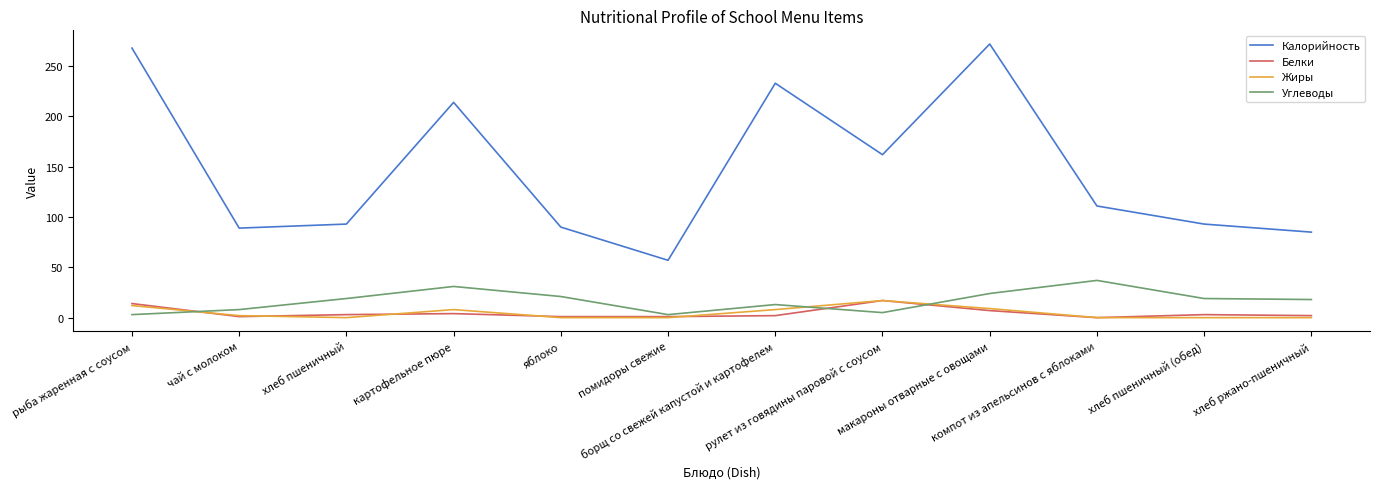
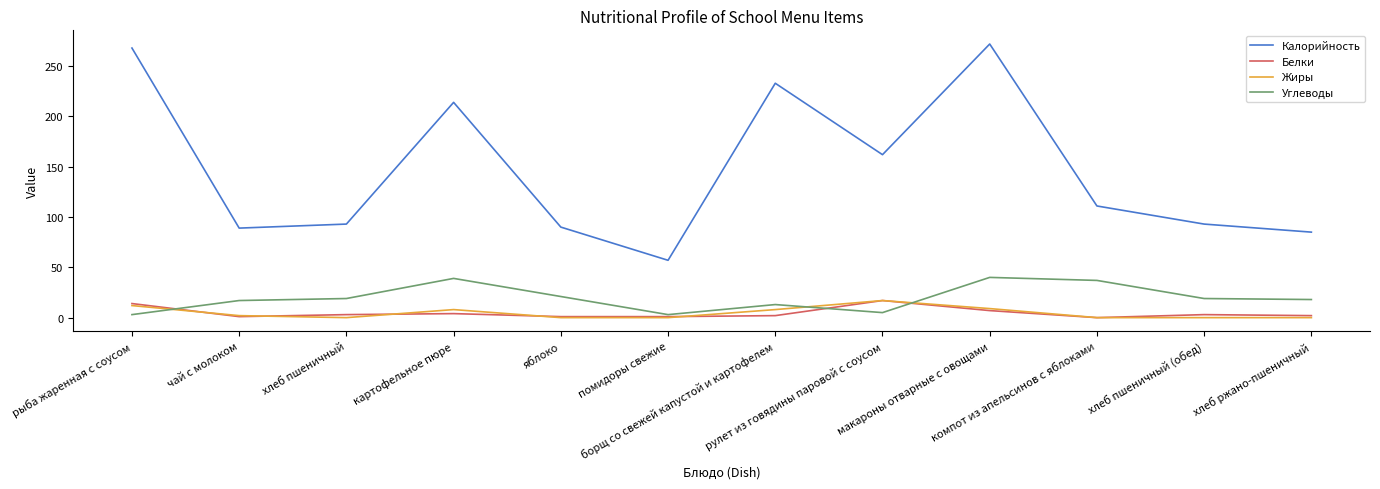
  {
    "Калорийность": {
      "рыба жаренная с соусом": 268,
      "чай с молоком": 89,
      "хлеб пшеничный": 93,
      "картофельное пюре": 214,
      "яблоко": 90,
      "помидоры свежие": 57,
      "борщ со свежей капустой и картофелем": 233,
      "рулет из говядины паровой с соусом": 162,
      "макароны отварные с овощами": 272,
      "компот из апельсинов с яблоками": 111,
      "хлеб пшеничный (обед)": 93,
      "хлеб ржано-пшеничный": 85
    },
    "Белки": {
      "хлеб пшеничный": 3,
      "картофельное пюре": 4,
      "борщ со свежей капустой и картофелем": 2,
      "хлеб пшеничный (обед)": 3
    },
    "Жиры": {
      "хлеб пшеничный": 0,
      "картофельное пюре": 8,
      "борщ со свежей капустой и картофелем": 8,
      "хлеб пшеничный (обед)": 0
    },
    "Углеводы": {
      "рыба жаренная с соусом": 3,
-     "чай с молоком": 8,
+     "чай с молоком": 17,
      "хлеб пшеничный": 19,
-     "картофельное пюре": 31,
+     "картофельное пюре": 39,
      "яблоко": 21,
      "борщ со свежей капустой и картофелем": 13,
      "рулет из говядины паровой с соусом": 5,
-     "макароны отварные с овощами": 24,
+     "макароны отварные с овощами": 40,
      "компот из апельсинов с яблоками": 37,
      "хлеб пшеничный (обед)": 19,
      "хлеб ржано-пшеничный": 18
    }
  }
